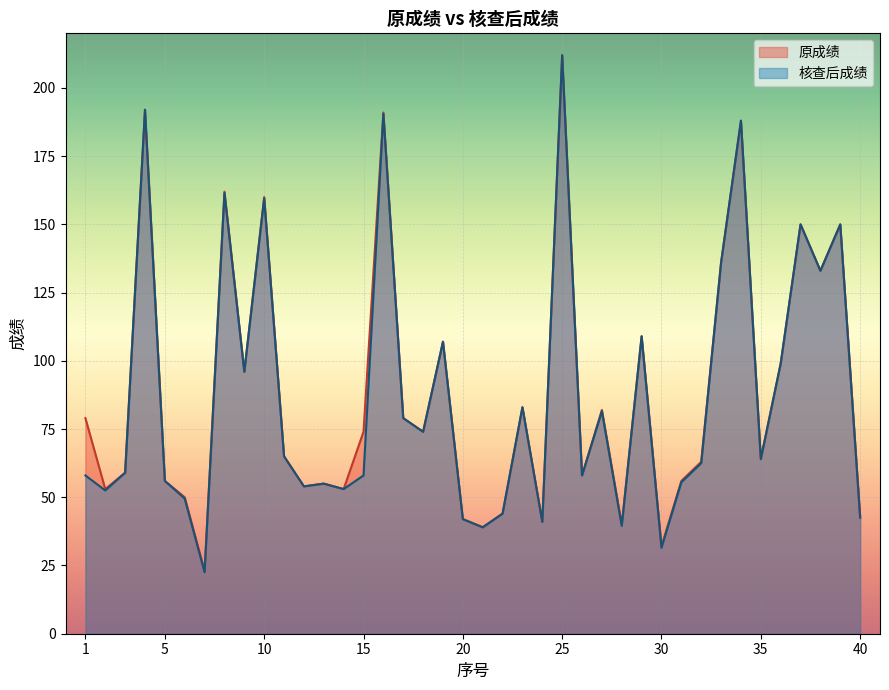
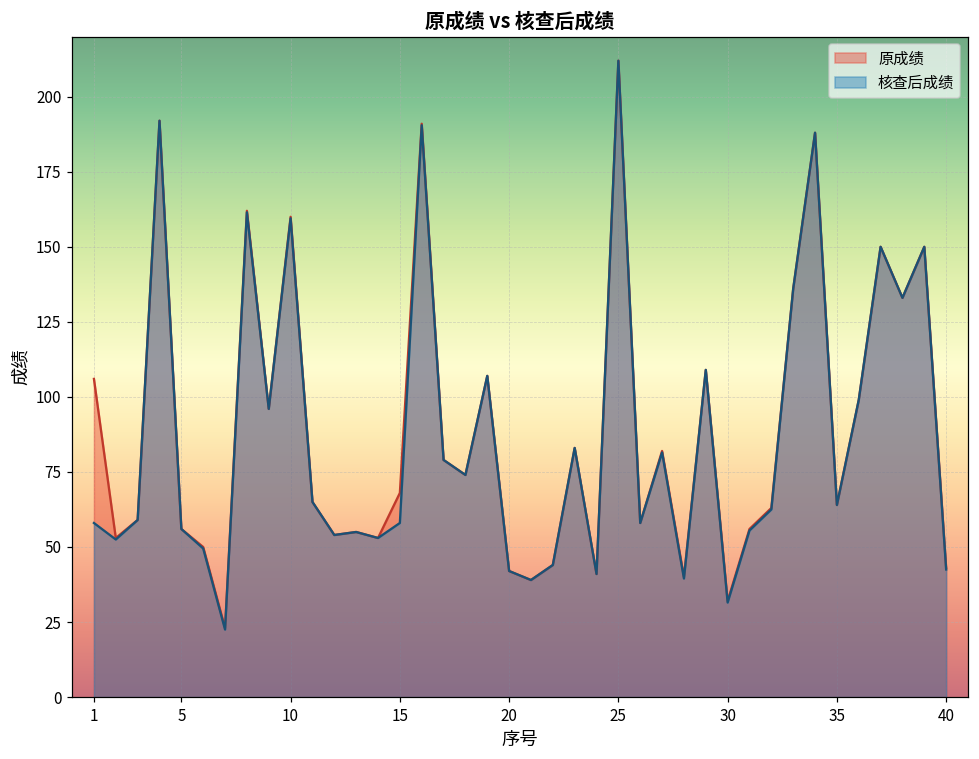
  {
    "原成绩": {
-     "1": 79,
-     "15": 74
+     "1": 106,
+     "15": 68
    },
    "核查后成绩": {
      "1": 58,
      "15": 58
    }
  }
